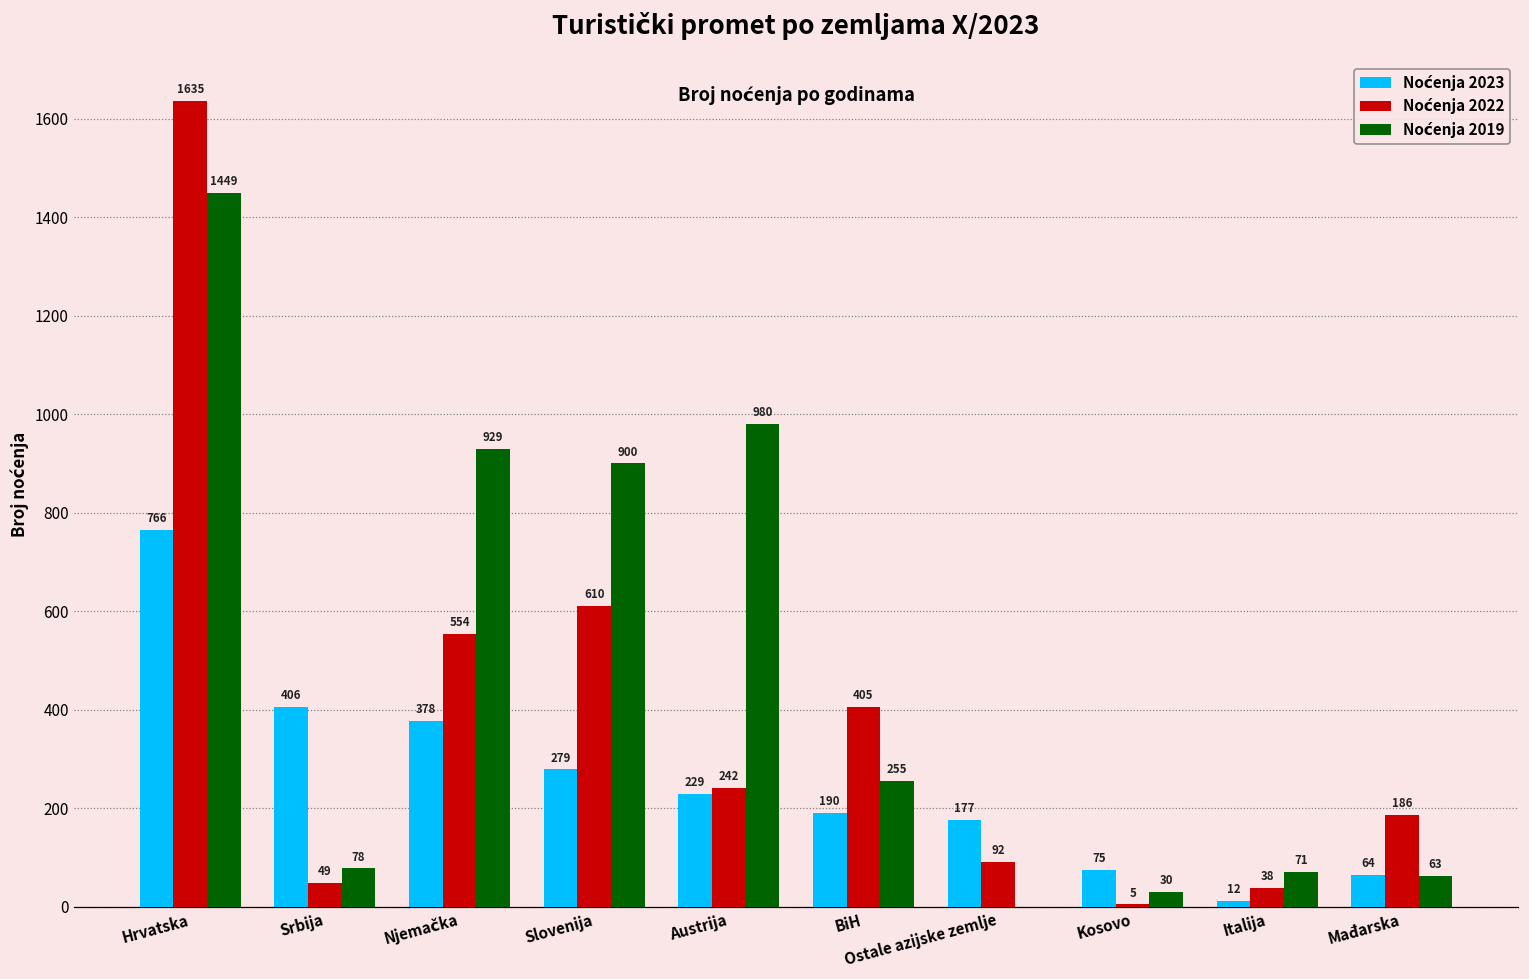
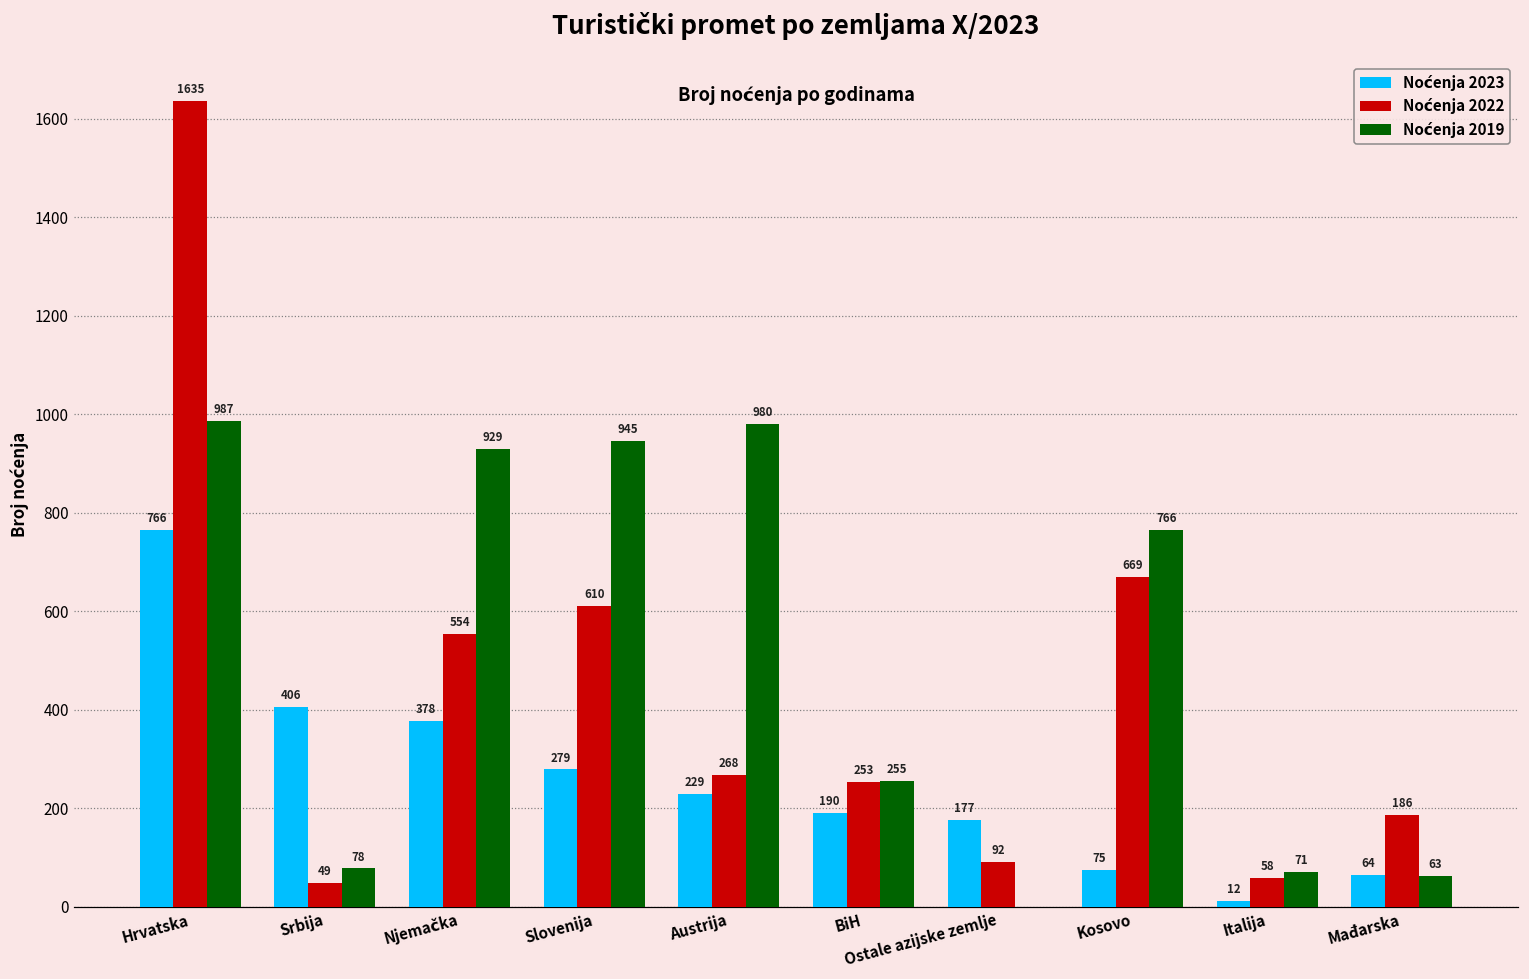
  {
    "Noćenja 2023": {
      "Hrvatska": 766,
      "Srbija": 406,
      "Njemačka": 378,
      "Slovenija": 279,
      "Austrija": 229,
      "BiH": 190,
      "Ostale azijske zemlje": 177,
      "Kosovo": 75,
      "Italija": 12,
      "Mađarska": 64
    },
    "Noćenja 2022": {
      "Hrvatska": 1635,
      "Srbija": 49,
      "Njemačka": 554,
      "Slovenija": 610,
-     "Austrija": 242,
-     "BiH": 405,
+     "Austrija": 268,
+     "BiH": 253,
      "Ostale azijske zemlje": 92,
-     "Kosovo": 5,
-     "Italija": 38,
+     "Kosovo": 669,
+     "Italija": 58,
      "Mađarska": 186
    },
    "Noćenja 2019": {
-     "Hrvatska": 1449,
+     "Hrvatska": 987,
      "Srbija": 78,
      "Njemačka": 929,
-     "Slovenija": 900,
+     "Slovenija": 945,
      "Austrija": 980,
      "BiH": 255,
-     "Kosovo": 30,
+     "Kosovo": 766,
      "Italija": 71,
      "Mađarska": 63
    }
  }
